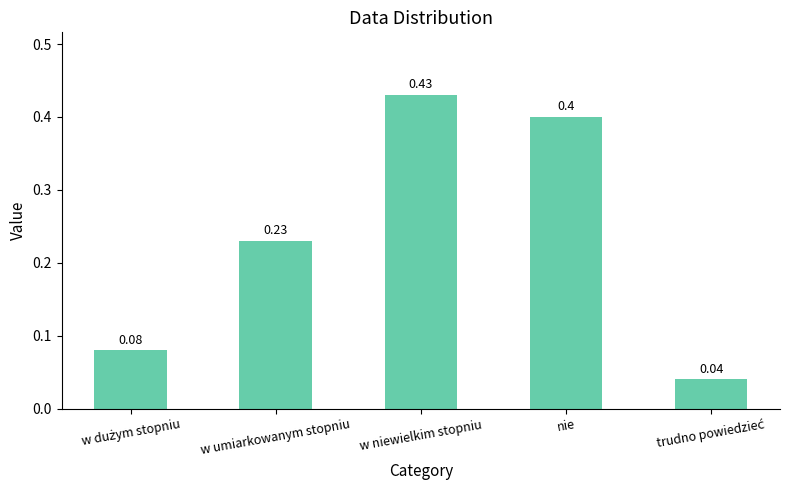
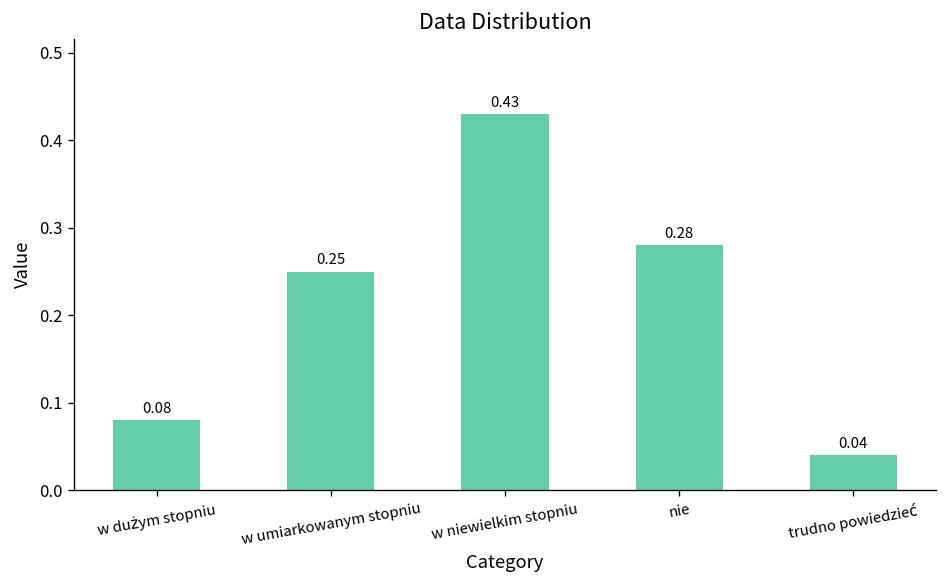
  {
    "w dużym stopniu": 0.08,
-   "w umiarkowanym stopniu": 0.23,
+   "w umiarkowanym stopniu": 0.25,
    "w niewielkim stopniu": 0.43,
-   "nie": 0.4,
+   "nie": 0.28,
    "trudno powiedzieć": 0.04
  }
